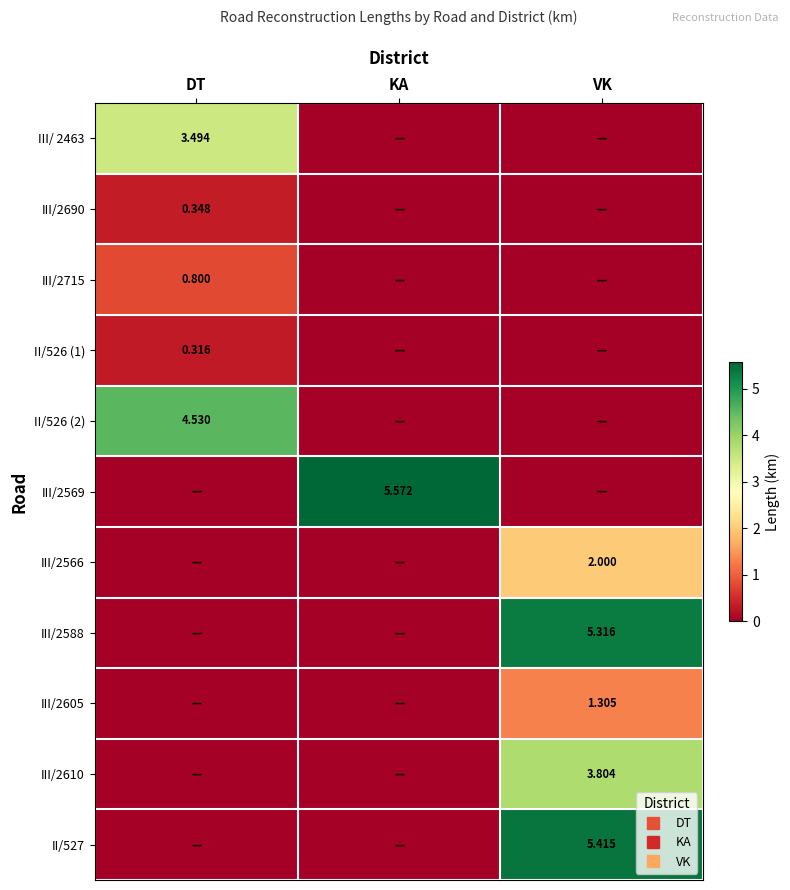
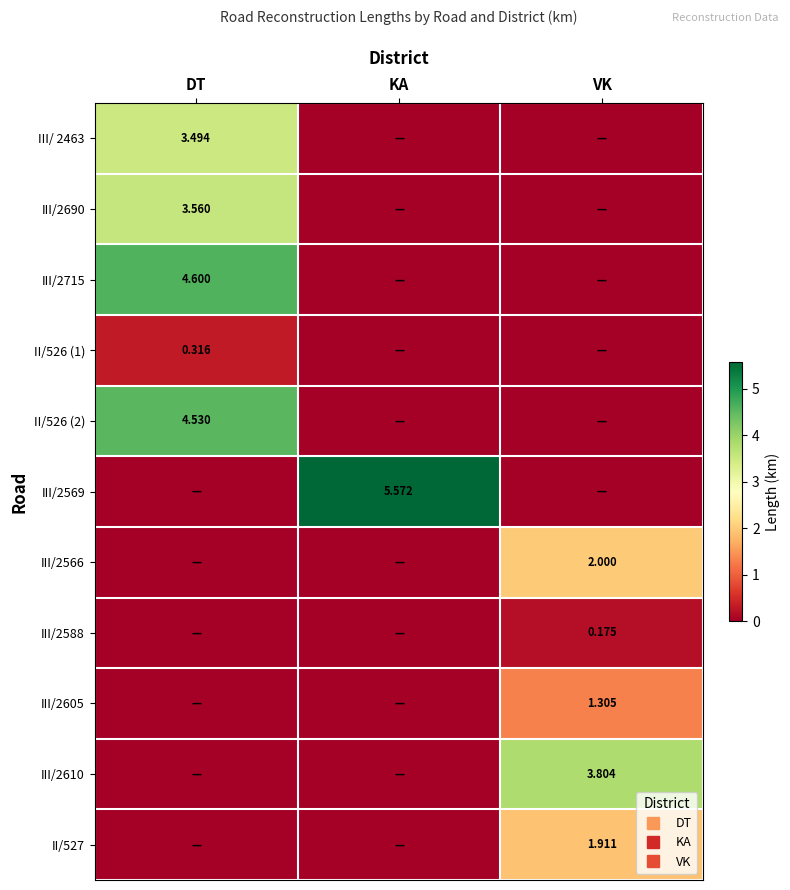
  {
    "III/ 2463": {
      "DT": 3.494
    },
    "III/2690": {
-     "DT": 0.348
+     "DT": 3.560
    },
    "III/2715": {
-     "DT": 0.800
+     "DT": 4.600
    },
    "II/526 (1)": {
      "DT": 0.316
    },
    "II/526 (2)": {
      "DT": 4.530
    },
    "III/2569": {
      "KA": 5.572
    },
    "III/2566": {
      "VK": 2.000
    },
    "III/2588": {
-     "VK": 5.316
+     "VK": 0.175
    },
    "III/2605": {
      "VK": 1.305
    },
    "III/2610": {
      "VK": 3.804
    },
    "II/527": {
-     "VK": 5.415
+     "VK": 1.911
    }
  }
